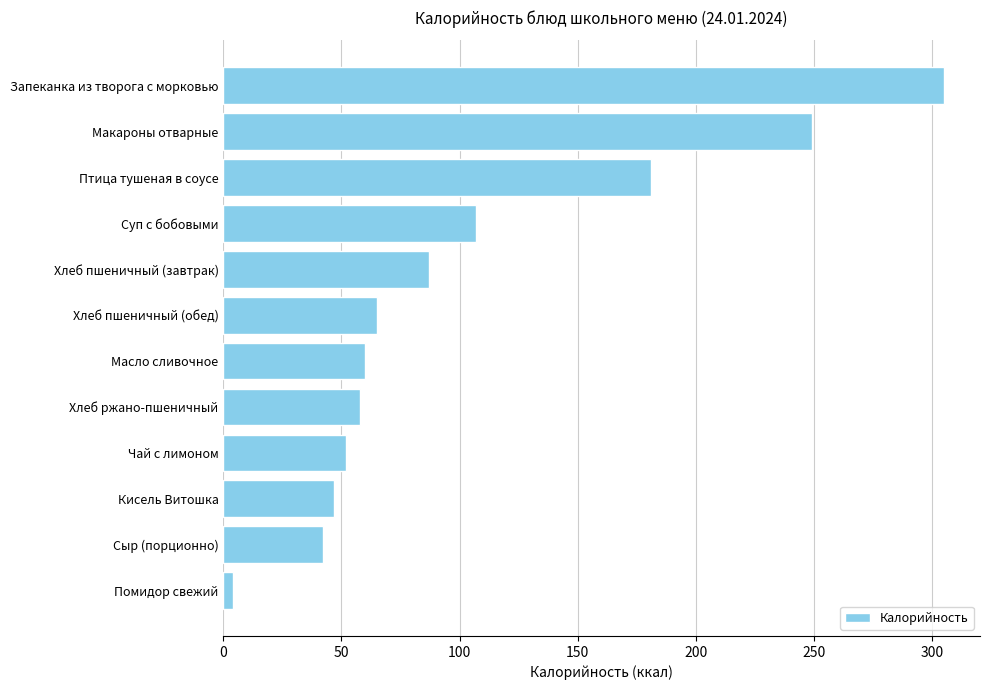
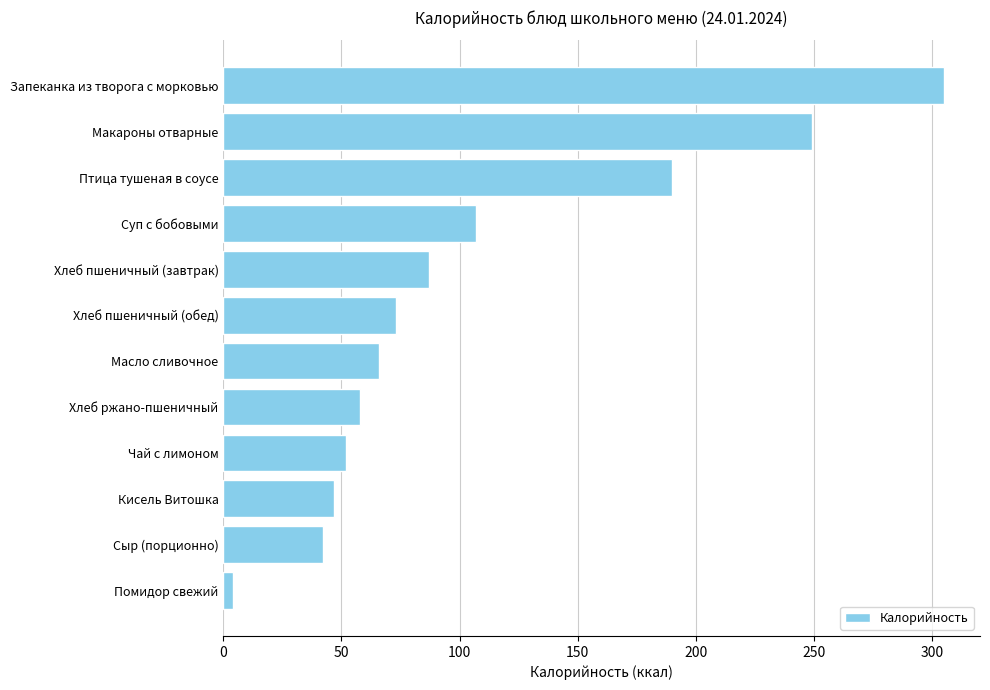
  {
    "Запеканка из творога с морковью": 305,
    "Макароны отварные": 249,
-   "Птица тушеная в соусе": 181,
+   "Птица тушеная в соусе": 190,
    "Суп с бобовыми": 107,
    "Хлеб пшеничный (завтрак)": 87,
-   "Хлеб пшеничный (обед)": 65,
-   "Масло сливочное": 60,
+   "Хлеб пшеничный (обед)": 73,
+   "Масло сливочное": 66,
    "Хлеб ржано-пшеничный": 58,
    "Чай с лимоном": 52,
    "Кисель Витошка": 47,
    "Сыр (порционно)": 42,
    "Помидор свежий": 4
  }
